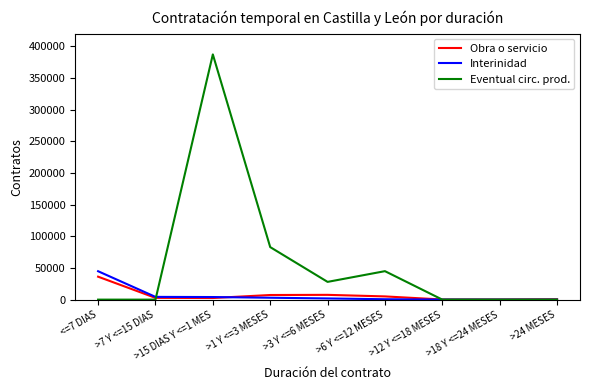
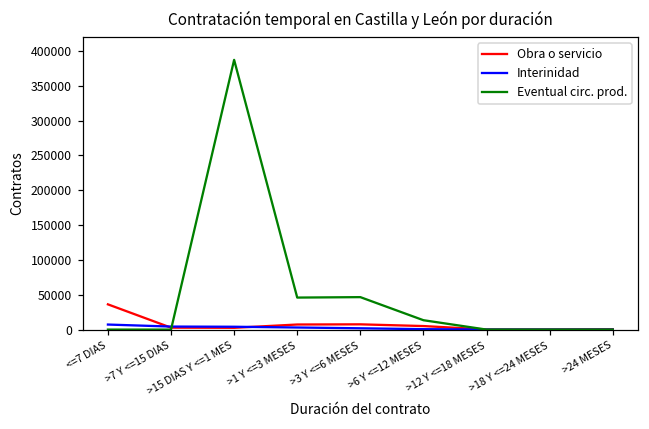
  {
    "Obra o servicio": {
      "<=7 DIAS": 40000,
      ">1 Y <=3 MESES": 10000,
      ">3 Y <=6 MESES": 10000,
      ">6 Y <=12 MESES": 10000
    },
    "Interinidad": {
-     "<=7 DIAS": 40000,
+     "<=7 DIAS": 10000,
      ">1 Y <=3 MESES": 0,
      ">3 Y <=6 MESES": 0,
      ">6 Y <=12 MESES": 0
    },
    "Eventual circ. prod.": {
      "<=7 DIAS": 0,
      ">15 DIAS Y <=1 MES": 390000,
-     ">1 Y <=3 MESES": 80000,
-     ">3 Y <=6 MESES": 30000,
-     ">6 Y <=12 MESES": 40000
+     ">1 Y <=3 MESES": 50000,
+     ">3 Y <=6 MESES": 50000,
+     ">6 Y <=12 MESES": 10000
    }
  }
